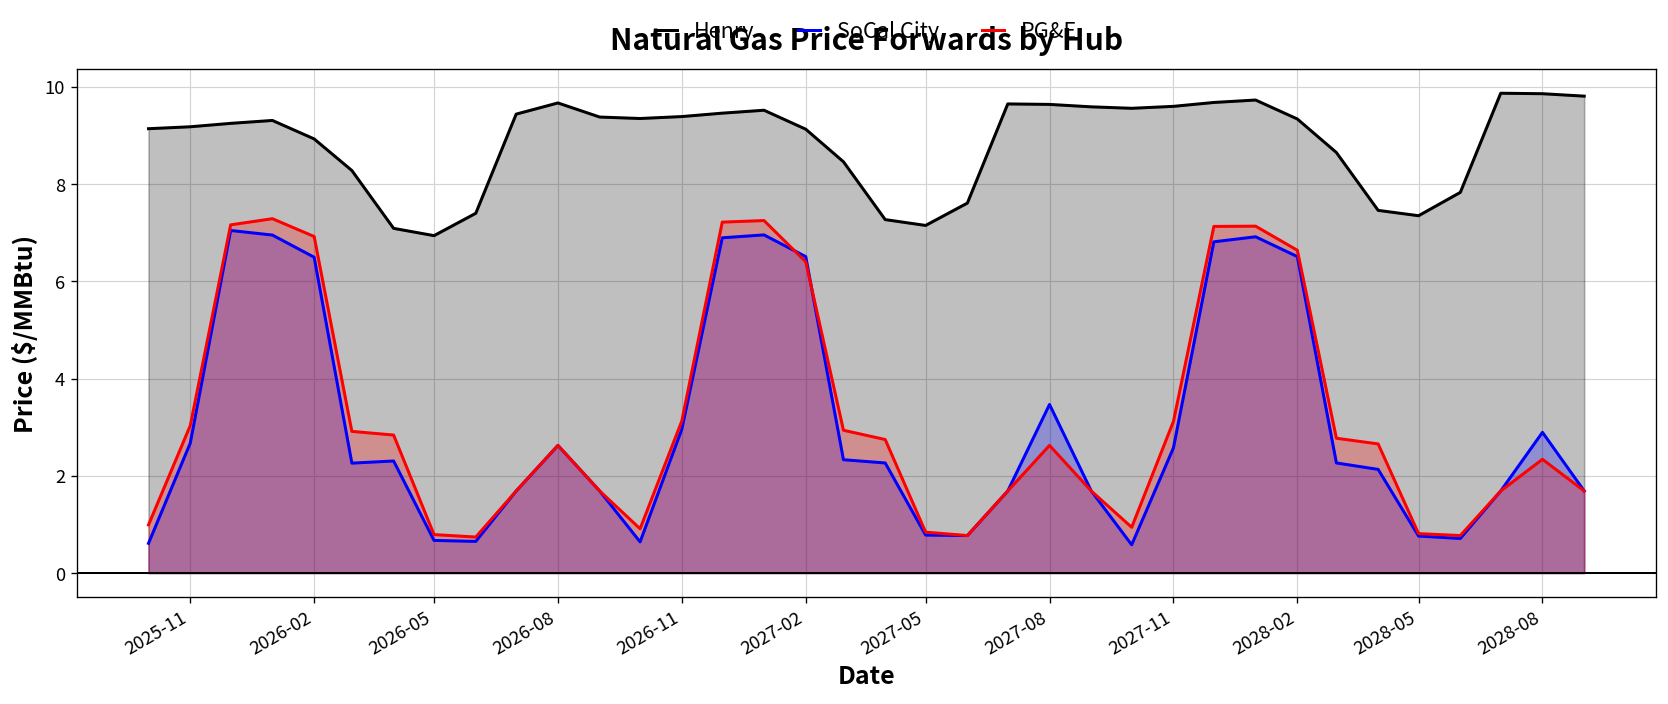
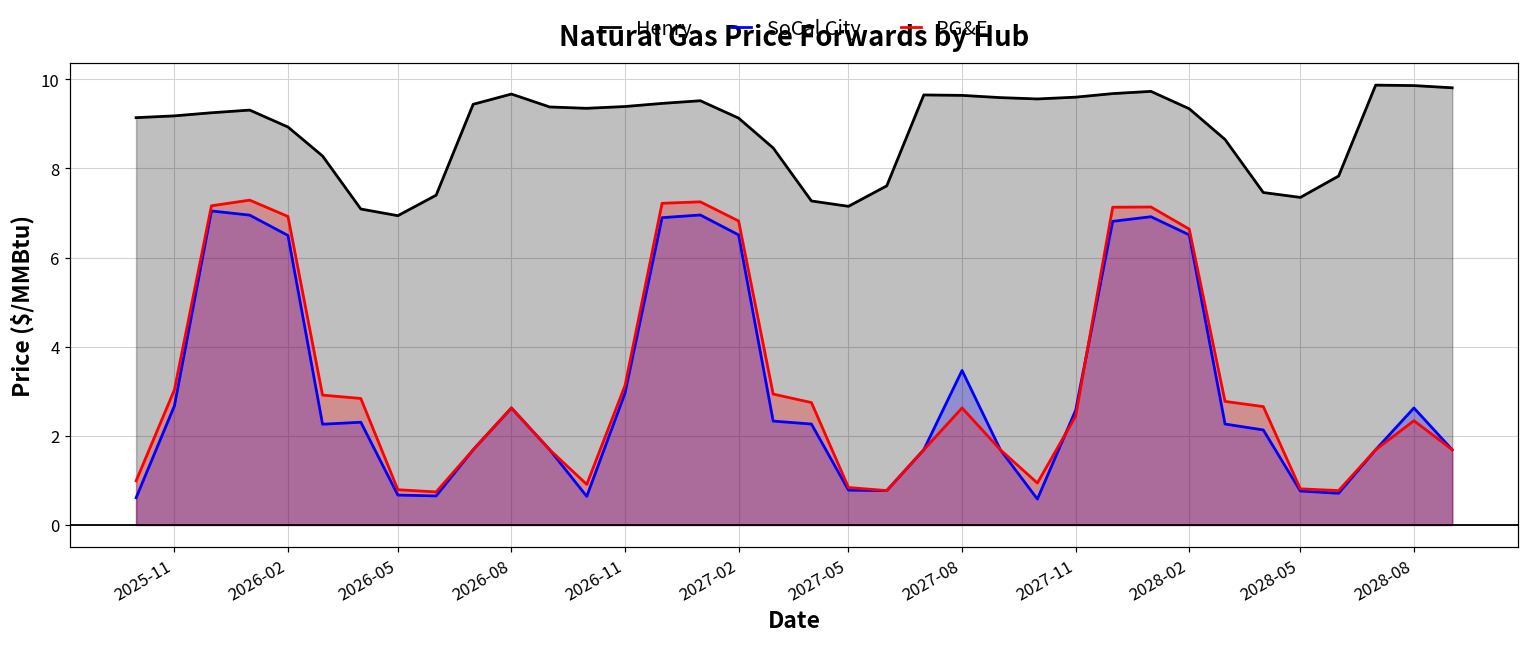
  {
    "Henry": {
      "2025-11": 9.2,
      "2026-02": 8.9,
      "2026-05": 6.9,
      "2026-08": 9.7,
      "2026-11": 9.4,
      "2027-02": 9.1,
      "2027-05": 7.2,
      "2027-08": 9.6,
      "2027-11": 9.6,
      "2028-02": 9.3,
      "2028-05": 7.4,
      "2028-08": 9.9
    },
    "SoCal City": {
      "2025-11": 2.7,
      "2026-02": 6.5,
      "2026-05": 0.7,
      "2026-11": 3.0,
      "2027-02": 6.5,
      "2027-08": 3.5,
      "2027-11": 2.6,
      "2028-02": 6.5,
-     "2028-08": 2.9
+     "2028-08": 2.6
    },
    "PG&E": {
      "2025-11": 3.0,
      "2026-02": 6.9,
      "2026-05": 0.8,
      "2026-11": 3.1,
-     "2027-02": 6.4,
+     "2027-02": 6.8,
      "2027-08": 2.6,
-     "2027-11": 3.1,
+     "2027-11": 2.4,
      "2028-02": 6.6,
      "2028-08": 2.3
    }
  }
